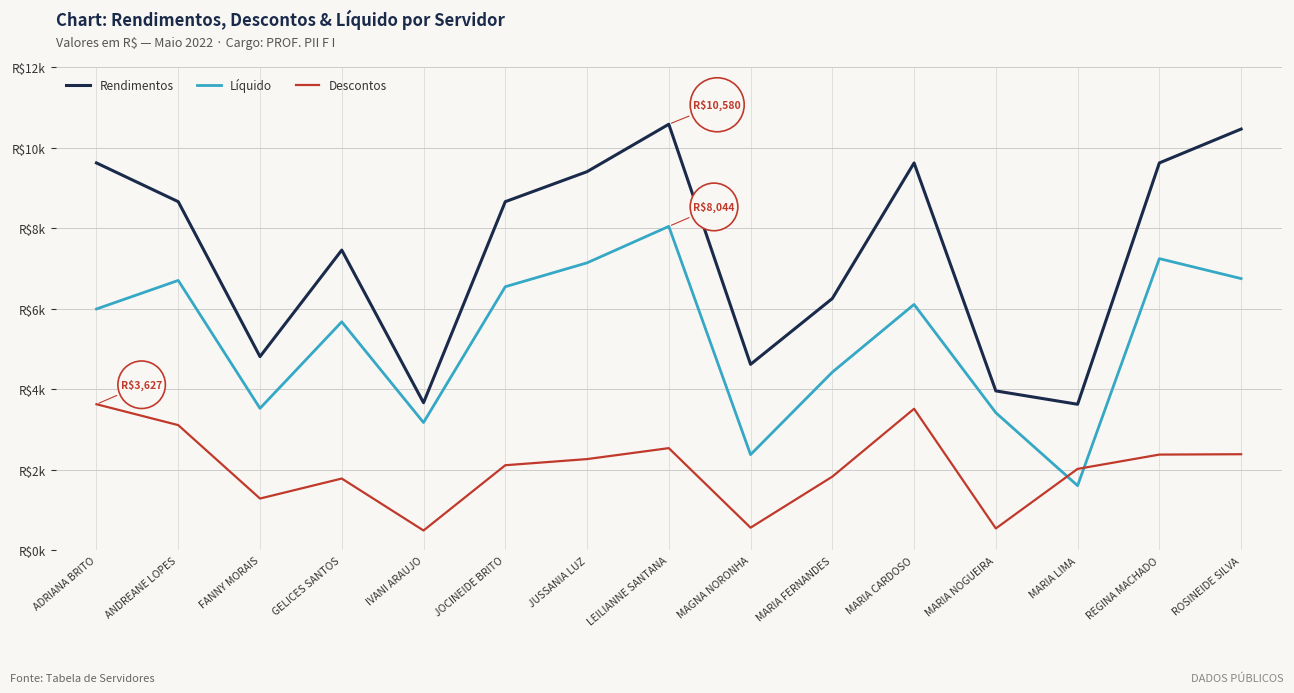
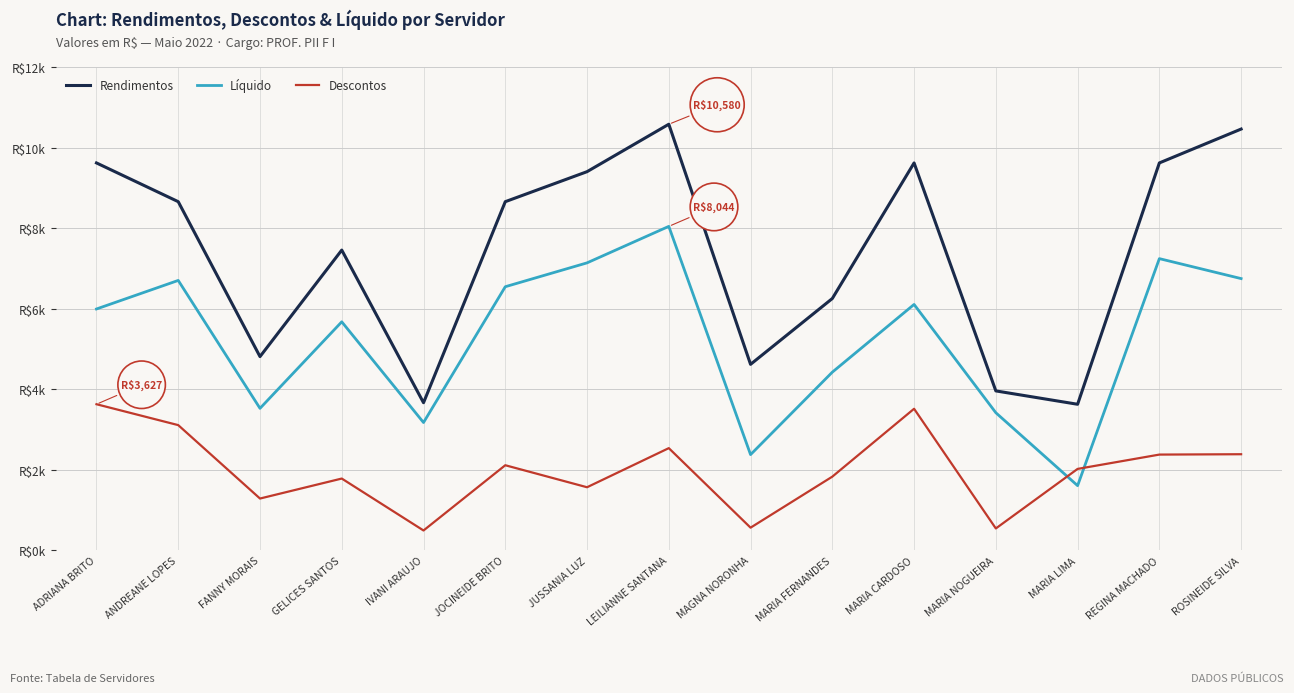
  {
    "Rendimentos": {
      "ADRIANA BRITO": "R$9600",
      "ANDREANE LOPES": "R$8700",
      "FANNY MORAIS": "R$4800",
      "GELICES SANTOS": "R$7500",
      "IVANI ARAUJO": "R$3700",
      "JOCINEIDE BRITO": "R$8700",
      "JUSSANIA LUZ": "R$9400",
      "MAGNA NORONHA": "R$4600",
      "MARIA FERNANDES": "R$6300",
      "MARIA CARDOSO": "R$9600",
      "MARIA NOGUEIRA": "R$4000",
      "MARIA LIMA": "R$3600",
      "REGINA MACHADO": "R$9600",
      "ROSINEIDE SILVA": "R$10500"
    },
    "Líquido": {
      "ADRIANA BRITO": "R$6000",
      "ANDREANE LOPES": "R$6700",
      "FANNY MORAIS": "R$3500",
      "GELICES SANTOS": "R$5700",
      "IVANI ARAUJO": "R$3200",
      "JOCINEIDE BRITO": "R$6500",
      "JUSSANIA LUZ": "R$7100",
      "MAGNA NORONHA": "R$2400",
      "MARIA FERNANDES": "R$4400",
      "MARIA CARDOSO": "R$6100",
      "MARIA NOGUEIRA": "R$3400",
      "MARIA LIMA": "R$1600",
      "REGINA MACHADO": "R$7200",
      "ROSINEIDE SILVA": "R$6700"
    },
    "Descontos": {
      "ANDREANE LOPES": "R$3100",
      "FANNY MORAIS": "R$1300",
      "GELICES SANTOS": "R$1800",
      "IVANI ARAUJO": "R$500",
      "JOCINEIDE BRITO": "R$2100",
-     "JUSSANIA LUZ": "R$2300",
+     "JUSSANIA LUZ": "R$1600",
      "LEILIANNE SANTANA": "R$2500",
      "MAGNA NORONHA": "R$600",
      "MARIA FERNANDES": "R$1800",
      "MARIA CARDOSO": "R$3500",
      "MARIA NOGUEIRA": "R$500",
      "MARIA LIMA": "R$2000",
      "REGINA MACHADO": "R$2400",
      "ROSINEIDE SILVA": "R$2400"
    }
  }
